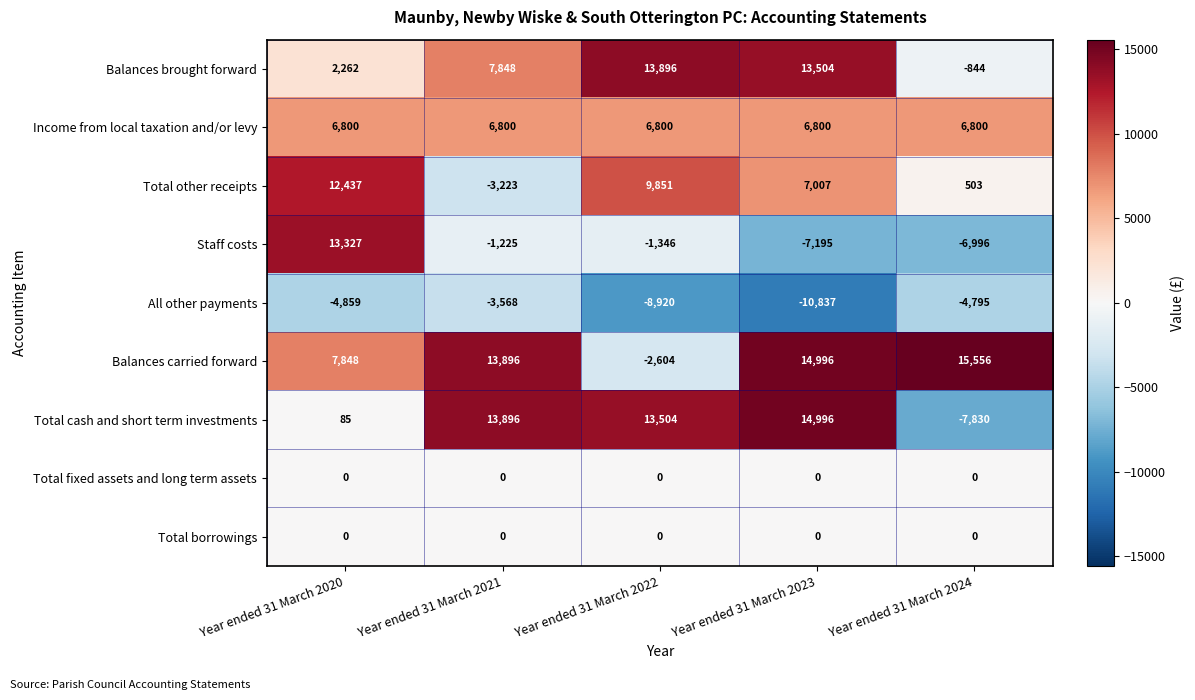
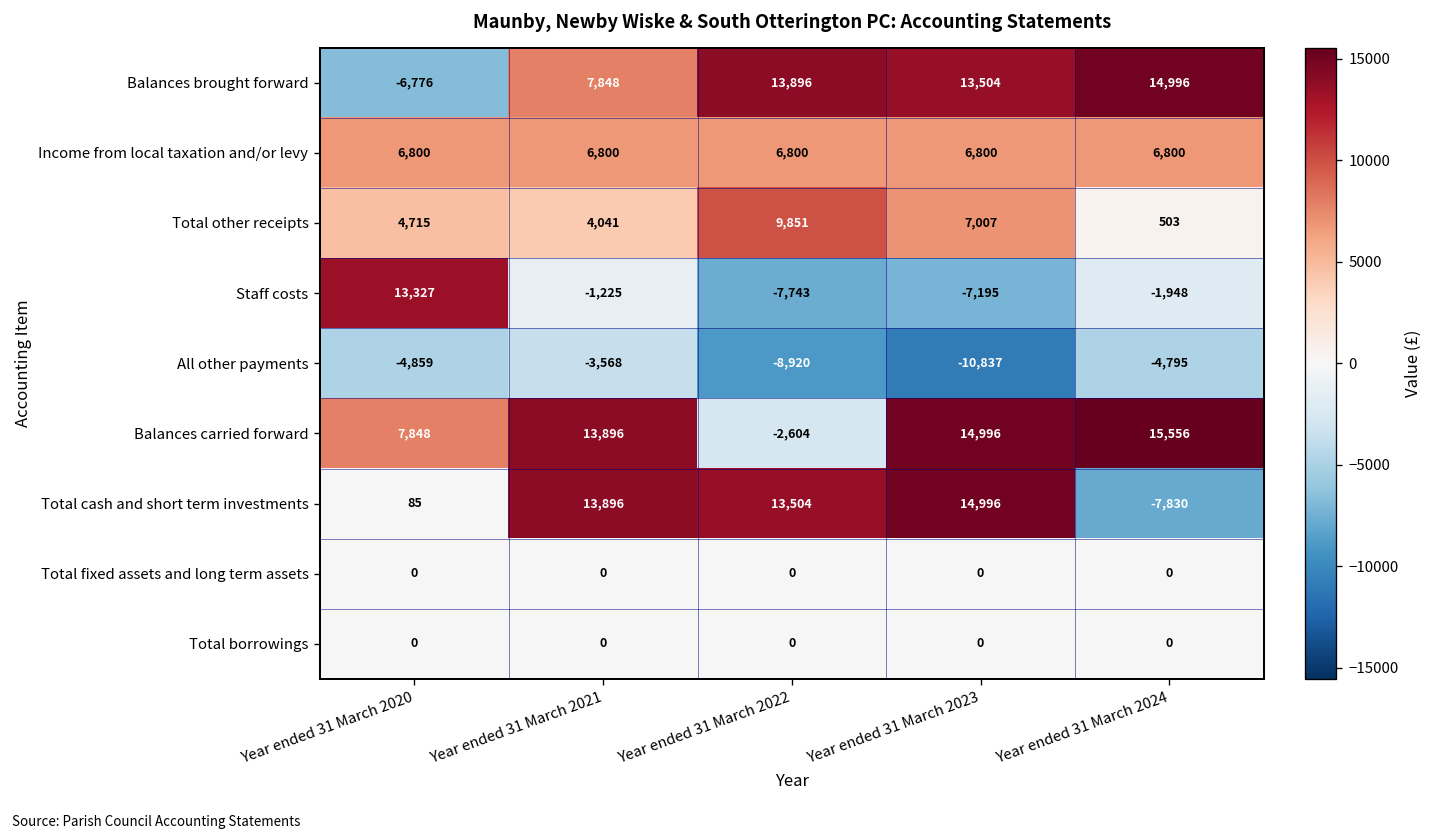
  {
    "Balances brought forward": {
-     "Year ended 31 March 2020": "2,262",
+     "Year ended 31 March 2020": "-6,776",
      "Year ended 31 March 2021": "7,848",
      "Year ended 31 March 2022": "13,896",
      "Year ended 31 March 2023": "13,504",
-     "Year ended 31 March 2024": "-844"
+     "Year ended 31 March 2024": "14,996"
    },
    "Income from local taxation and/or levy": {
      "Year ended 31 March 2020": "6,800",
      "Year ended 31 March 2021": "6,800",
      "Year ended 31 March 2022": "6,800",
      "Year ended 31 March 2023": "6,800",
      "Year ended 31 March 2024": "6,800"
    },
    "Total other receipts": {
-     "Year ended 31 March 2020": "12,437",
-     "Year ended 31 March 2021": "-3,223",
+     "Year ended 31 March 2020": "4,715",
+     "Year ended 31 March 2021": "4,041",
      "Year ended 31 March 2022": "9,851",
      "Year ended 31 March 2023": "7,007",
      "Year ended 31 March 2024": "503"
    },
    "Staff costs": {
      "Year ended 31 March 2020": "13,327",
      "Year ended 31 March 2021": "-1,225",
-     "Year ended 31 March 2022": "-1,346",
+     "Year ended 31 March 2022": "-7,743",
      "Year ended 31 March 2023": "-7,195",
-     "Year ended 31 March 2024": "-6,996"
+     "Year ended 31 March 2024": "-1,948"
    },
    "All other payments": {
      "Year ended 31 March 2020": "-4,859",
      "Year ended 31 March 2021": "-3,568",
      "Year ended 31 March 2022": "-8,920",
      "Year ended 31 March 2023": "-10,837",
      "Year ended 31 March 2024": "-4,795"
    },
    "Balances carried forward": {
      "Year ended 31 March 2020": "7,848",
      "Year ended 31 March 2021": "13,896",
      "Year ended 31 March 2022": "-2,604",
      "Year ended 31 March 2023": "14,996",
      "Year ended 31 March 2024": "15,556"
    },
    "Total cash and short term investments": {
      "Year ended 31 March 2020": "85",
      "Year ended 31 March 2021": "13,896",
      "Year ended 31 March 2022": "13,504",
      "Year ended 31 March 2023": "14,996",
      "Year ended 31 March 2024": "-7,830"
    },
    "Total fixed assets and long term assets": {
      "Year ended 31 March 2020": "0",
      "Year ended 31 March 2021": "0",
      "Year ended 31 March 2022": "0",
      "Year ended 31 March 2023": "0",
      "Year ended 31 March 2024": "0"
    },
    "Total borrowings": {
      "Year ended 31 March 2020": "0",
      "Year ended 31 March 2021": "0",
      "Year ended 31 March 2022": "0",
      "Year ended 31 March 2023": "0",
      "Year ended 31 March 2024": "0"
    }
  }
